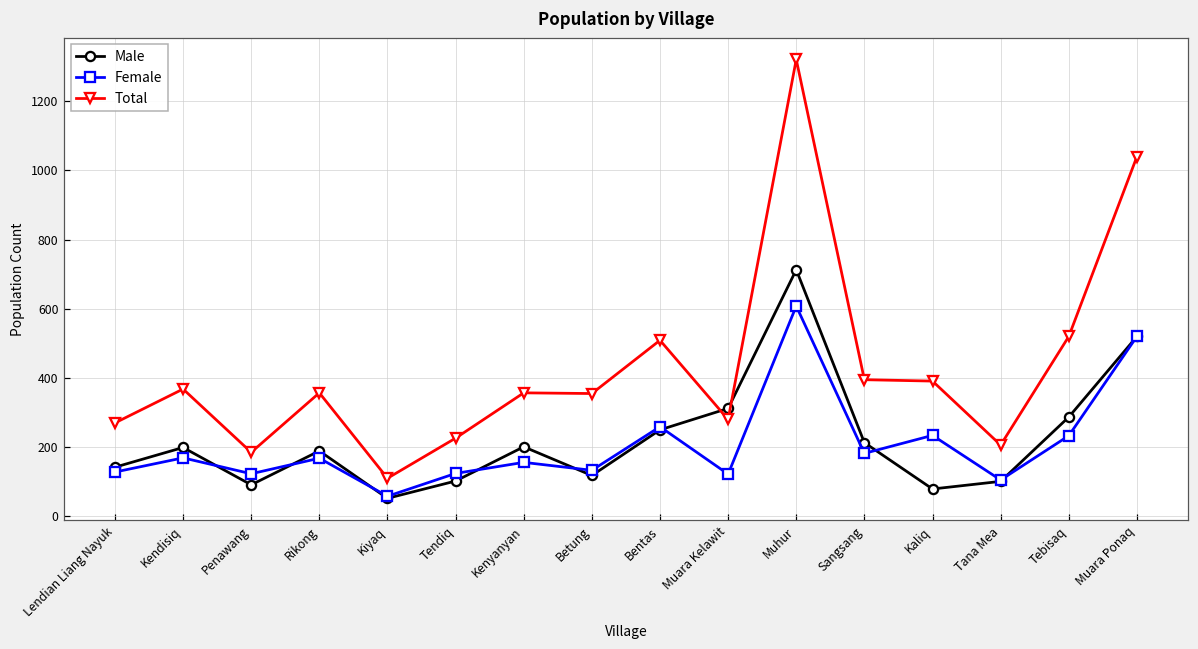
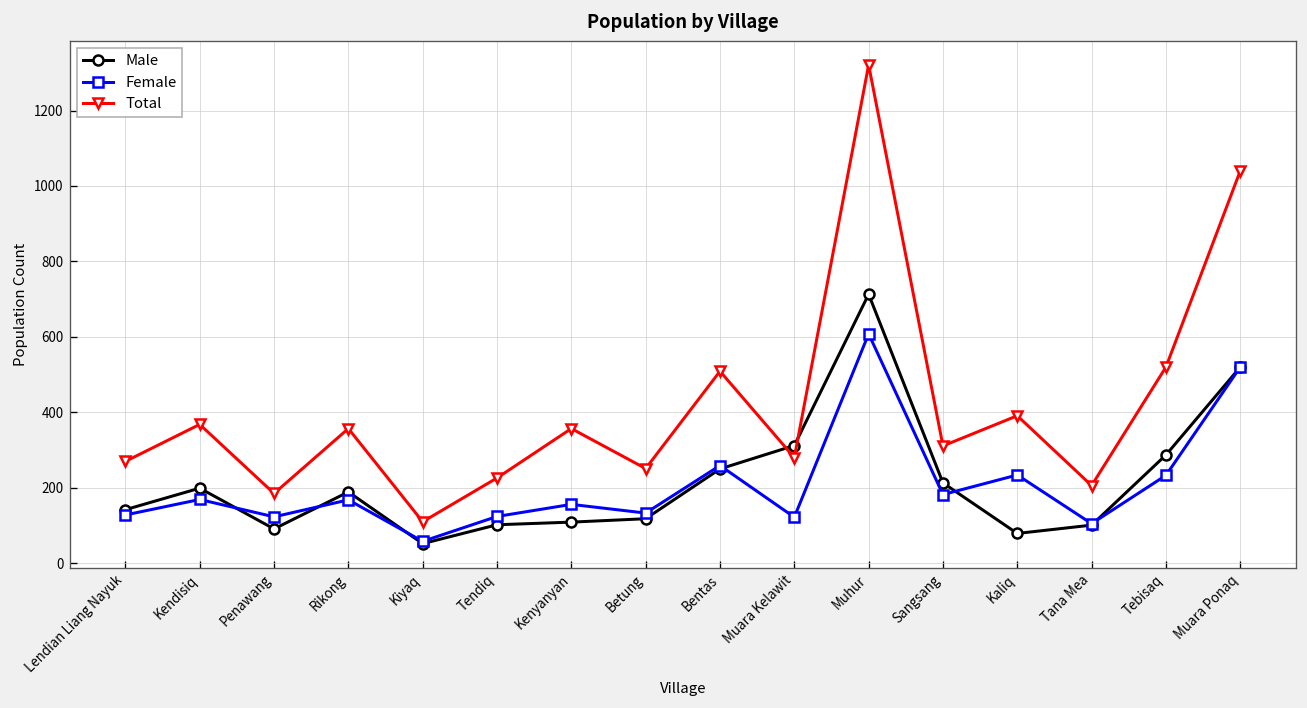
  {
    "Male": {
      "Lendian Liang Nayuk": 140,
      "Kendisiq": 200,
      "Penawang": 90,
      "Rikong": 190,
      "Tendiq": 100,
-     "Kenyanyan": 200,
+     "Kenyanyan": 110,
      "Betung": 120,
      "Bentas": 250,
      "Muara Kelawit": 310,
      "Muhur": 710,
      "Sangsang": 210,
      "Kaliq": 80,
      "Tebisaq": 290
    },
    "Female": {
      "Lendian Liang Nayuk": 130,
      "Kendisiq": 170,
      "Penawang": 120,
      "Rikong": 170,
      "Tendiq": 120,
      "Kenyanyan": 160,
      "Betung": 130,
      "Bentas": 260,
      "Muara Kelawit": 120,
      "Muhur": 610,
      "Sangsang": 180,
      "Kaliq": 230,
      "Tebisaq": 230
    },
    "Total": {
      "Lendian Liang Nayuk": 270,
      "Kendisiq": 370,
      "Penawang": 190,
      "Rikong": 360,
      "Kiyaq": 110,
      "Tendiq": 230,
      "Kenyanyan": 360,
-     "Betung": 360,
+     "Betung": 250,
      "Bentas": 510,
      "Muara Kelawit": 280,
      "Muhur": 1320,
-     "Sangsang": 400,
+     "Sangsang": 310,
      "Kaliq": 390,
      "Tana Mea": 210,
      "Tebisaq": 520,
      "Muara Ponaq": 1040
    }
  }
